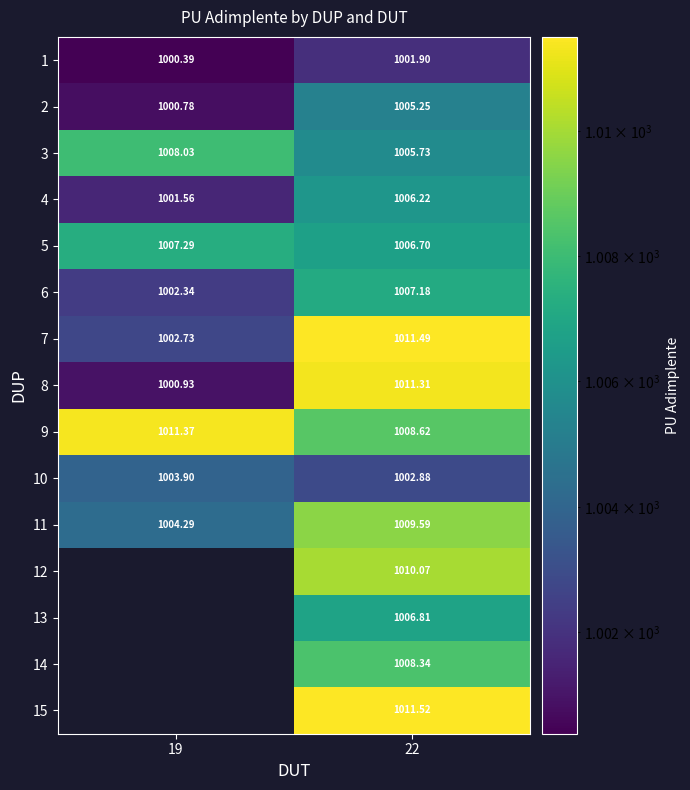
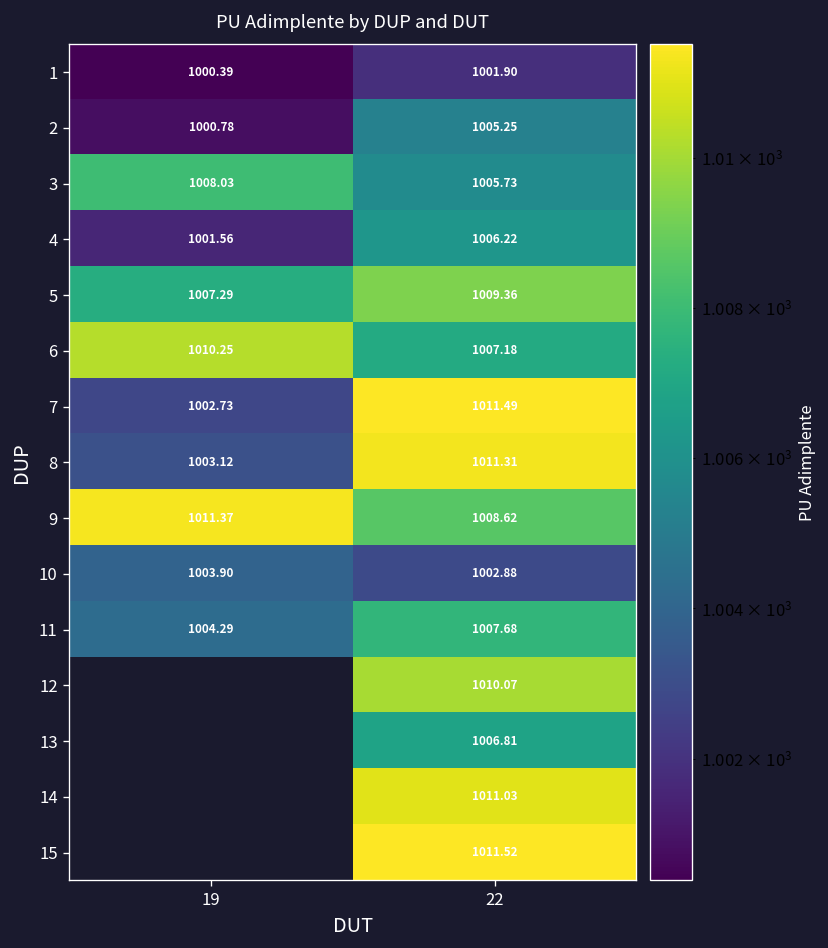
  {
    "1": {
      "19": 1000.39,
      "22": 1001.90
    },
    "2": {
      "19": 1000.78,
      "22": 1005.25
    },
    "3": {
      "19": 1008.03,
      "22": 1005.73
    },
    "4": {
      "19": 1001.56,
      "22": 1006.22
    },
    "5": {
      "19": 1007.29,
-     "22": 1006.70
+     "22": 1009.36
    },
    "6": {
-     "19": 1002.34,
+     "19": 1010.25,
      "22": 1007.18
    },
    "7": {
      "19": 1002.73,
      "22": 1011.49
    },
    "8": {
-     "19": 1000.93,
+     "19": 1003.12,
      "22": 1011.31
    },
    "9": {
      "19": 1011.37,
      "22": 1008.62
    },
    "10": {
      "19": 1003.90,
      "22": 1002.88
    },
    "11": {
      "19": 1004.29,
-     "22": 1009.59
+     "22": 1007.68
    },
    "12": {
      "22": 1010.07
    },
    "13": {
      "22": 1006.81
    },
    "14": {
-     "22": 1008.34
+     "22": 1011.03
    },
    "15": {
      "22": 1011.52
    }
  }
